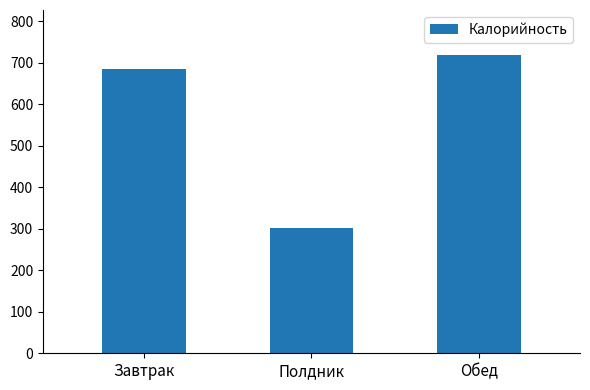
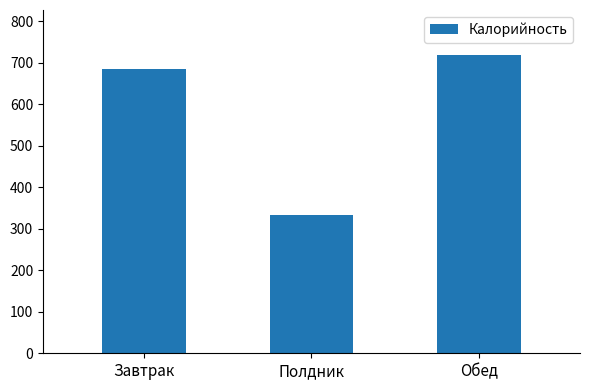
  {
    "Завтрак": 680,
-   "Полдник": 300,
+   "Полдник": 330,
    "Обед": 720
  }
